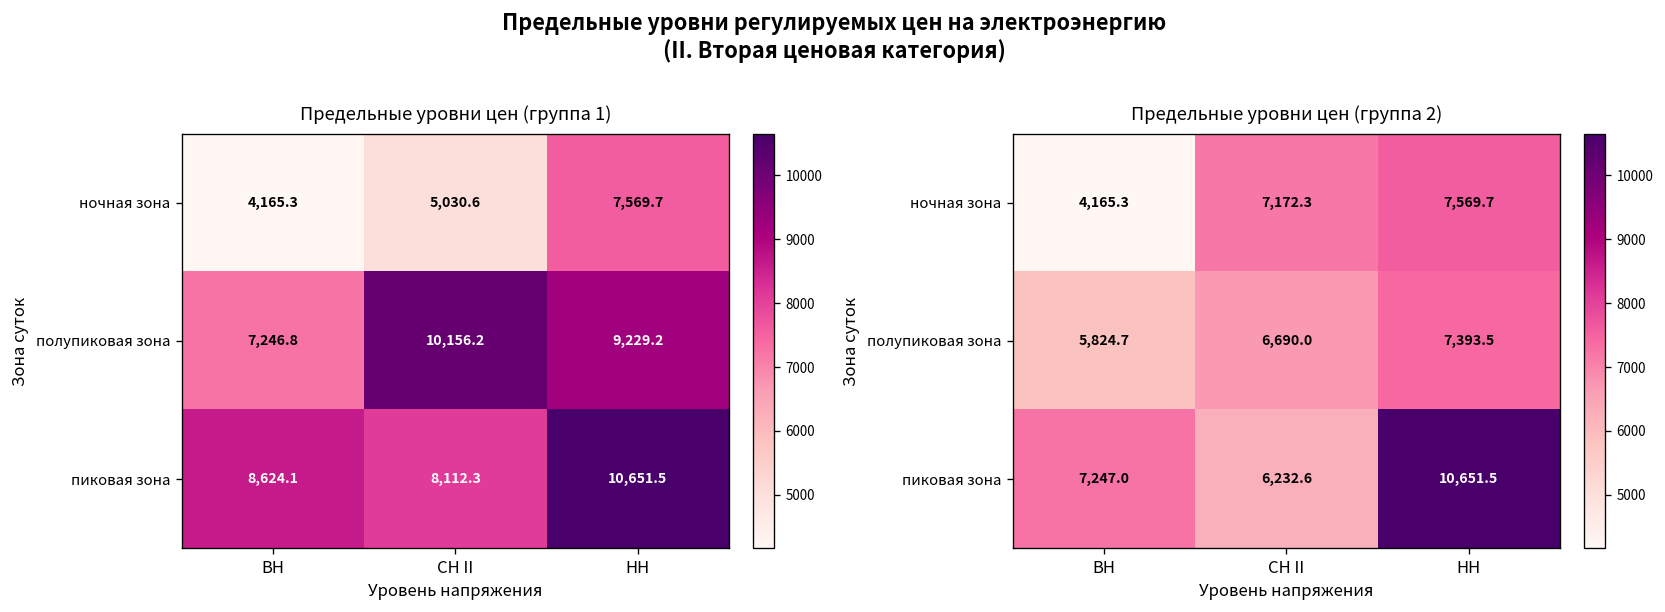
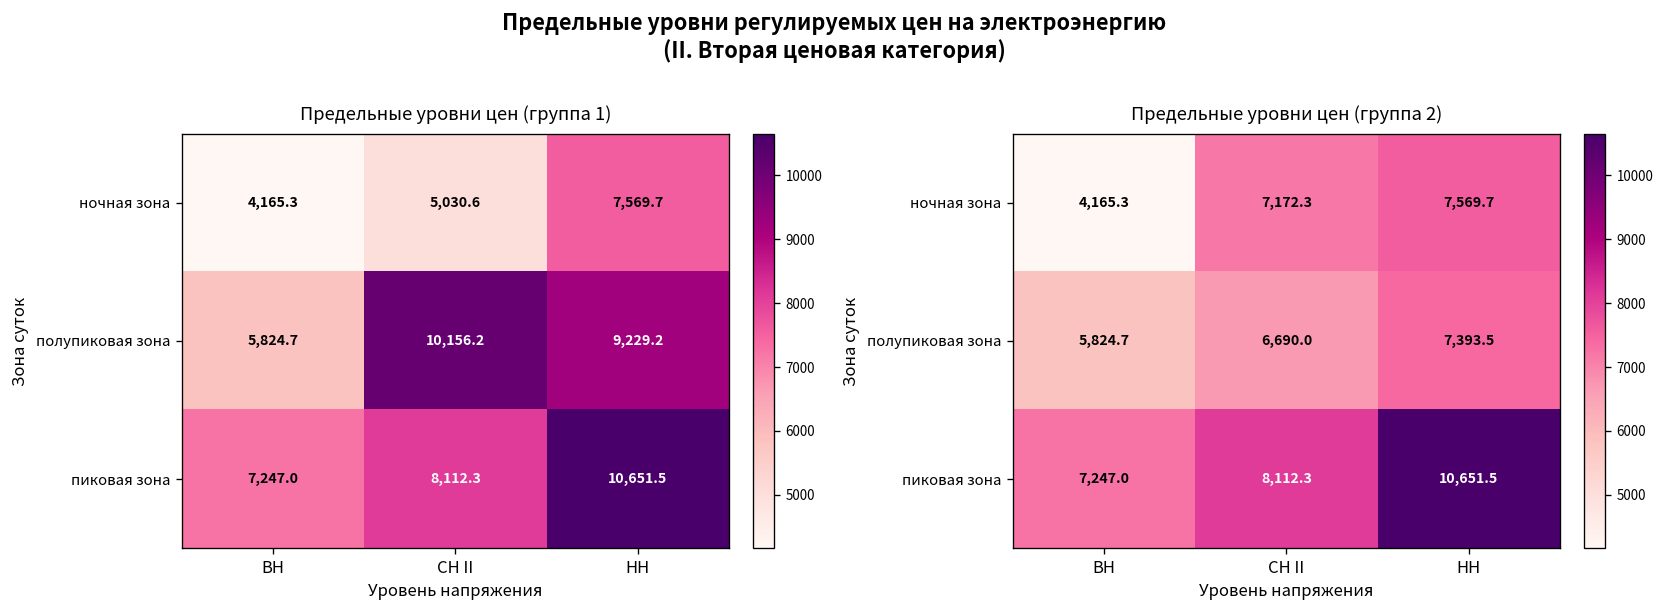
  {
    "Предельные уровни цен (группа 1)": {
      "ночная зона": {
        "ВН": "4,165.3",
        "СН II": "5,030.6",
        "НН": "7,569.7"
      },
      "полупиковая зона": {
-       "ВН": "7,246.8",
+       "ВН": "5,824.7",
        "СН II": "10,156.2",
        "НН": "9,229.2"
      },
      "пиковая зона": {
-       "ВН": "8,624.1",
+       "ВН": "7,247.0",
        "СН II": "8,112.3",
        "НН": "10,651.5"
      }
    },
    "Предельные уровни цен (группа 2)": {
      "ночная зона": {
        "ВН": "4,165.3",
        "СН II": "7,172.3",
        "НН": "7,569.7"
      },
      "полупиковая зона": {
        "ВН": "5,824.7",
        "СН II": "6,690.0",
        "НН": "7,393.5"
      },
      "пиковая зона": {
        "ВН": "7,247.0",
-       "СН II": "6,232.6",
+       "СН II": "8,112.3",
        "НН": "10,651.5"
      }
    }
  }
